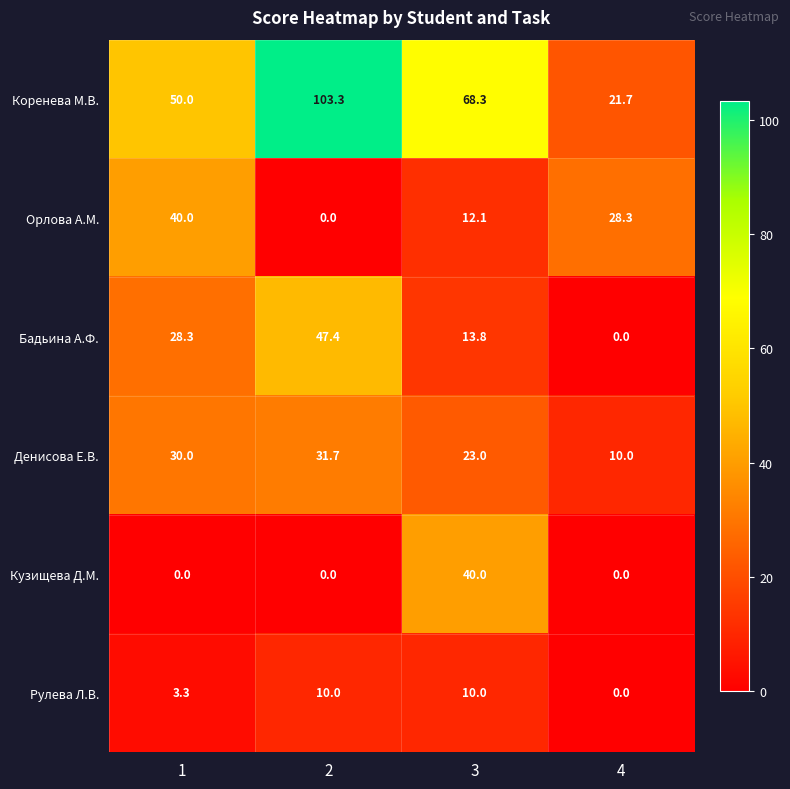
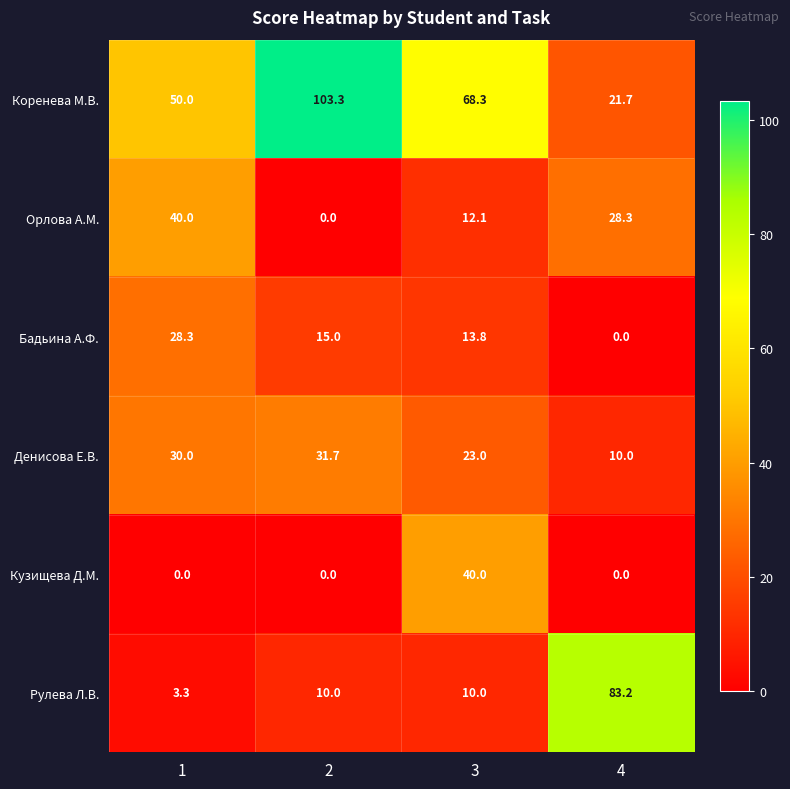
  {
    "Коренева М.В.": {
      "1": 50.0,
      "2": 103.3,
      "3": 68.3,
      "4": 21.7
    },
    "Орлова А.М.": {
      "1": 40.0,
      "2": 0.0,
      "3": 12.1,
      "4": 28.3
    },
    "Бадьина А.Ф.": {
      "1": 28.3,
-     "2": 47.4,
+     "2": 15.0,
      "3": 13.8,
      "4": 0.0
    },
    "Денисова Е.В.": {
      "1": 30.0,
      "2": 31.7,
      "3": 23.0,
      "4": 10.0
    },
    "Кузищева Д.М.": {
      "1": 0.0,
      "2": 0.0,
      "3": 40.0,
      "4": 0.0
    },
    "Рулева Л.В.": {
      "1": 3.3,
      "2": 10.0,
      "3": 10.0,
-     "4": 0.0
+     "4": 83.2
    }
  }
